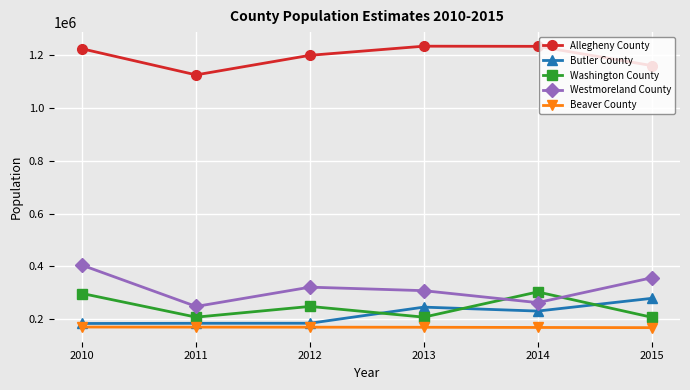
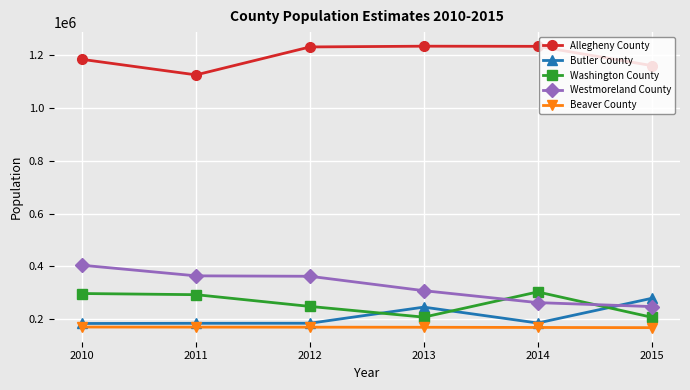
  {
    "Allegheny County": {
-     "2010": 1220000,
+     "2010": 1180000,
      "2011": 1130000,
-     "2012": 1200000,
+     "2012": 1230000,
      "2013": 1230000,
      "2014": 1230000
    },
    "Butler County": {
      "2010": 180000,
      "2011": 180000,
      "2012": 190000,
      "2013": 250000,
-     "2014": 230000,
+     "2014": 190000,
      "2015": 280000
    },
    "Washington County": {
      "2010": 300000,
-     "2011": 210000,
+     "2011": 290000,
      "2012": 250000,
      "2013": 210000,
      "2014": 300000,
      "2015": 210000
    },
    "Westmoreland County": {
      "2010": 400000,
-     "2011": 250000,
-     "2012": 320000,
+     "2011": 360000,
+     "2012": 360000,
      "2013": 310000,
      "2014": 260000,
-     "2015": 360000
+     "2015": 250000
    },
    "Beaver County": {
      "2010": 170000,
      "2011": 170000,
      "2012": 170000,
      "2013": 170000,
      "2014": 170000,
      "2015": 170000
    }
  }
